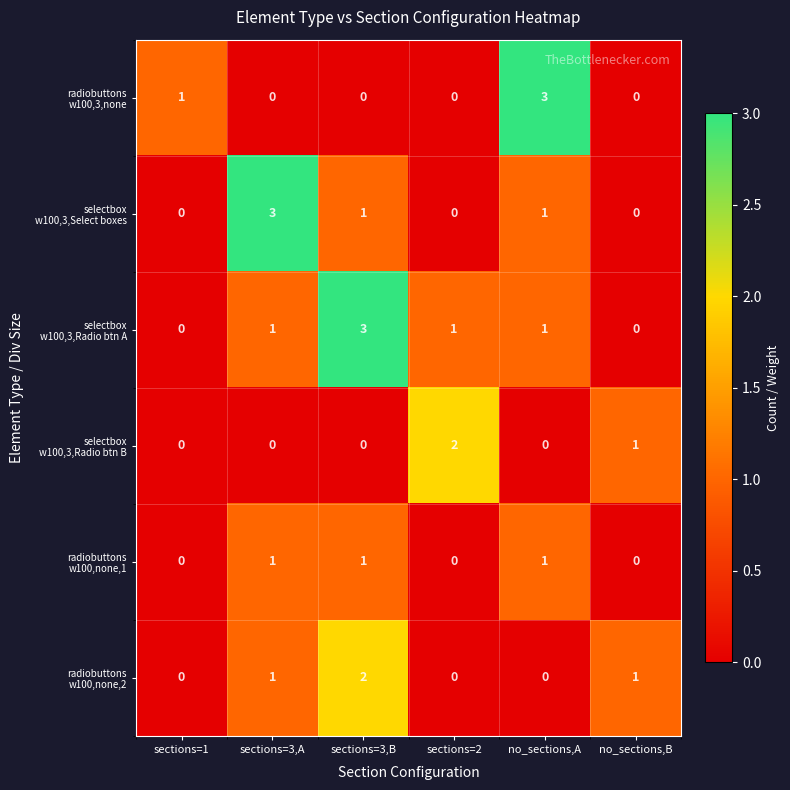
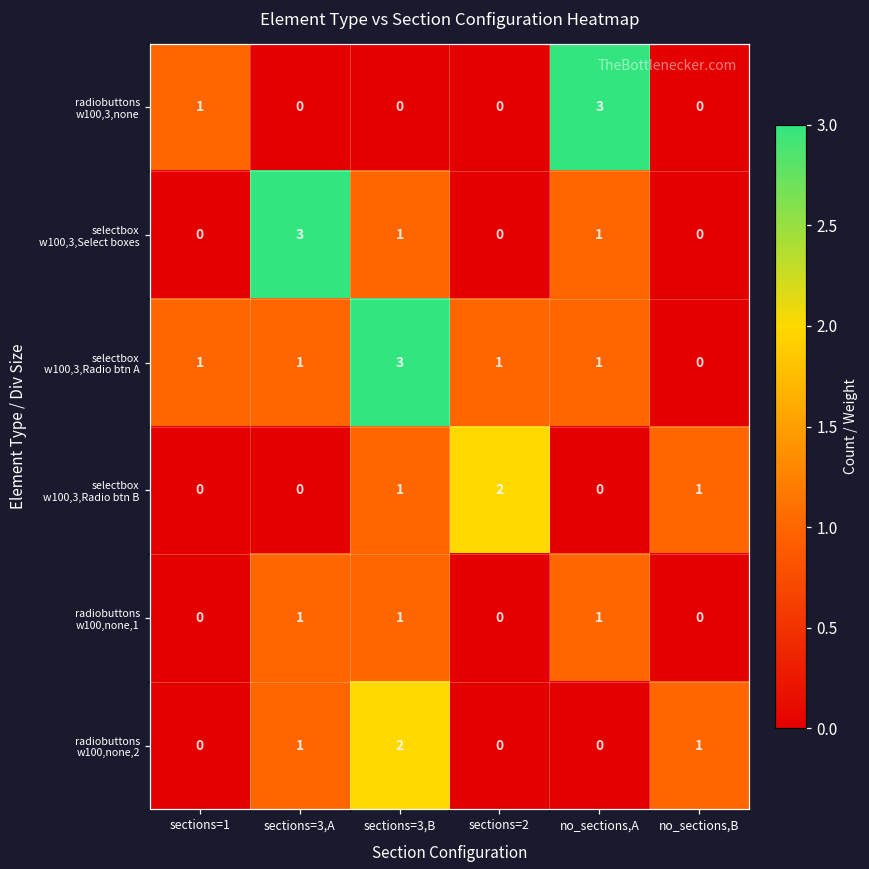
  {
    "radiobuttons w100,3,none": {
      "sections=1": 1,
      "sections=3,A": 0,
      "sections=3,B": 0,
      "sections=2": 0,
      "no_sections,A": 3
    },
    "selectbox w100,3,Select boxes": {
      "sections=1": 0,
      "sections=3,A": 3,
      "sections=3,B": 1,
      "sections=2": 0,
      "no_sections,A": 1,
      "no_sections,B": 0
    },
    "selectbox w100,3,Radio btn A": {
-     "sections=1": 0,
+     "sections=1": 1,
      "sections=3,A": 1,
      "sections=3,B": 3,
      "sections=2": 1,
      "no_sections,A": 1,
      "no_sections,B": 0
    },
    "selectbox w100,3,Radio btn B": {
      "sections=1": 0,
      "sections=3,A": 0,
-     "sections=3,B": 0,
+     "sections=3,B": 1,
      "sections=2": 2,
      "no_sections,A": 0,
      "no_sections,B": 1
    },
    "radiobuttons w100,none,1": {
      "sections=1": 0,
      "sections=3,A": 1,
      "sections=3,B": 1,
      "sections=2": 0,
      "no_sections,A": 1,
      "no_sections,B": 0
    },
    "radiobuttons w100,none,2": {
      "sections=1": 0,
      "sections=3,A": 1,
      "sections=3,B": 2,
      "sections=2": 0,
      "no_sections,A": 0,
      "no_sections,B": 1
    }
  }
